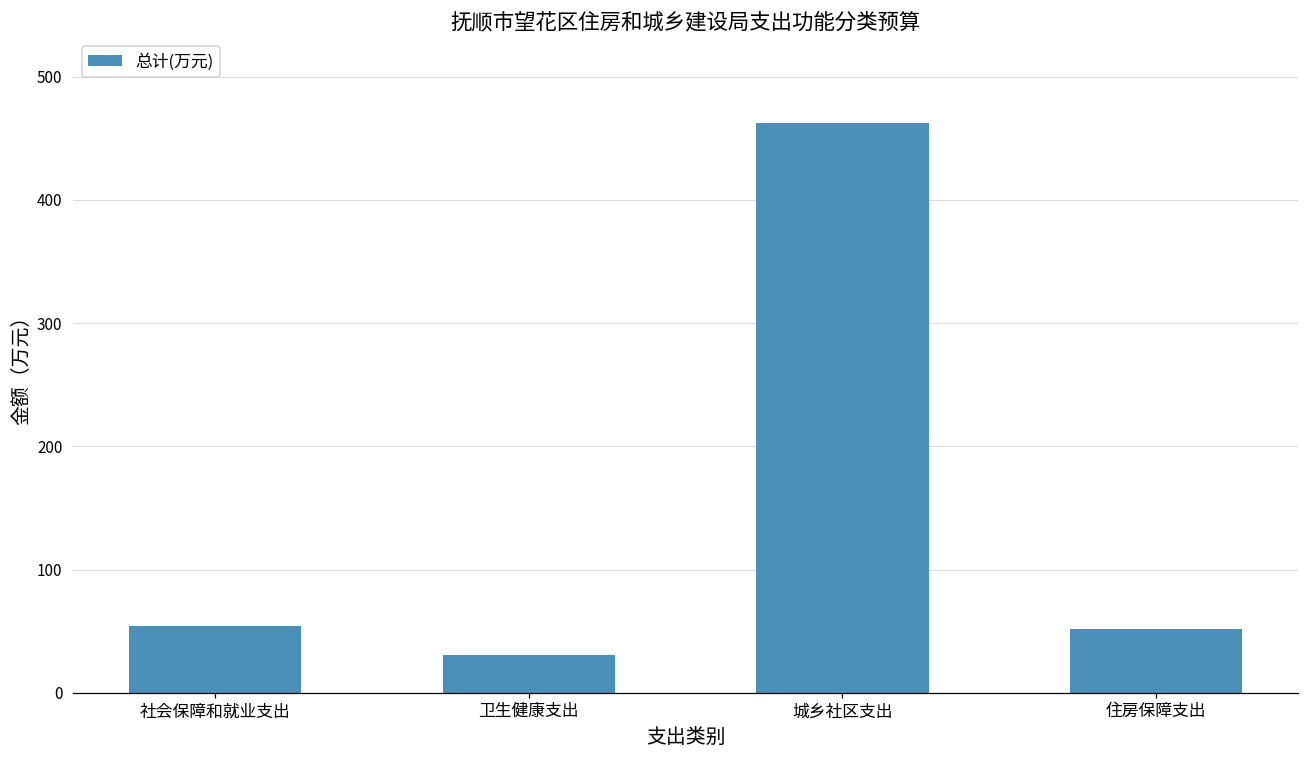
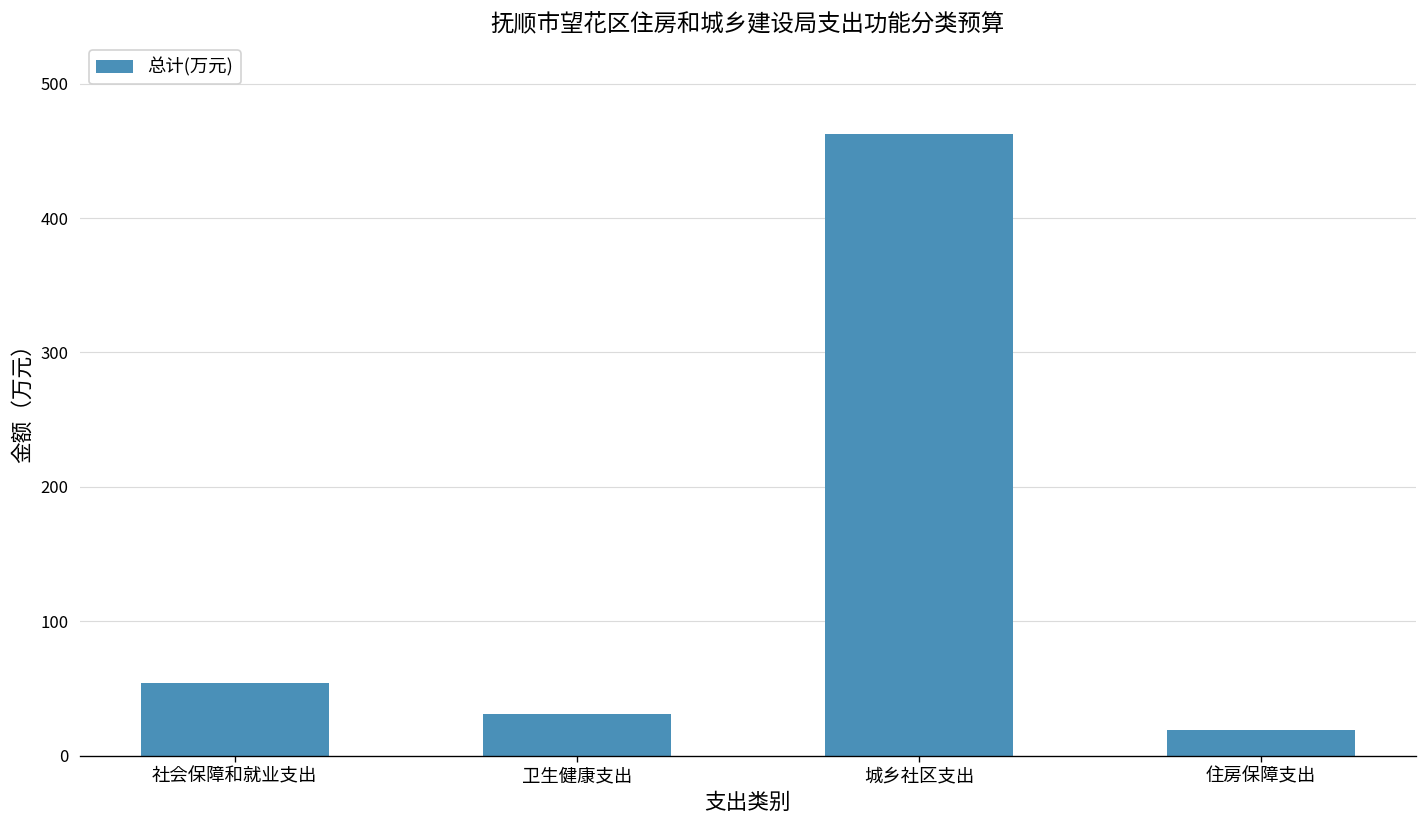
  {
    "社会保障和就业支出": 54,
    "卫生健康支出": 31,
    "城乡社区支出": 462,
-   "住房保障支出": 52
+   "住房保障支出": 19
  }
